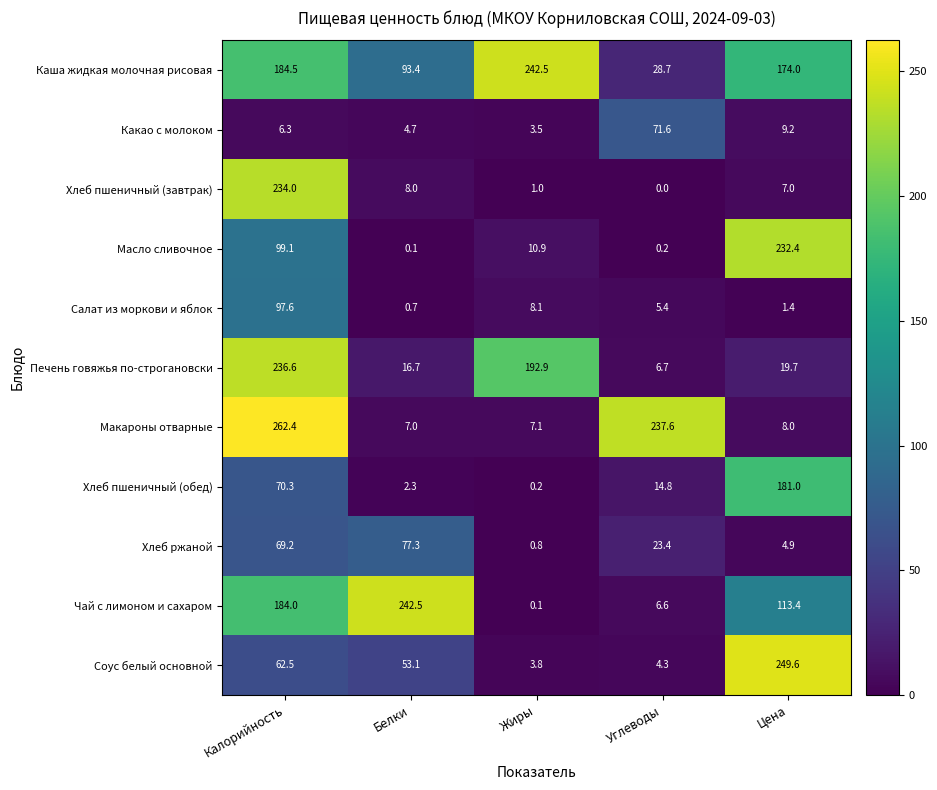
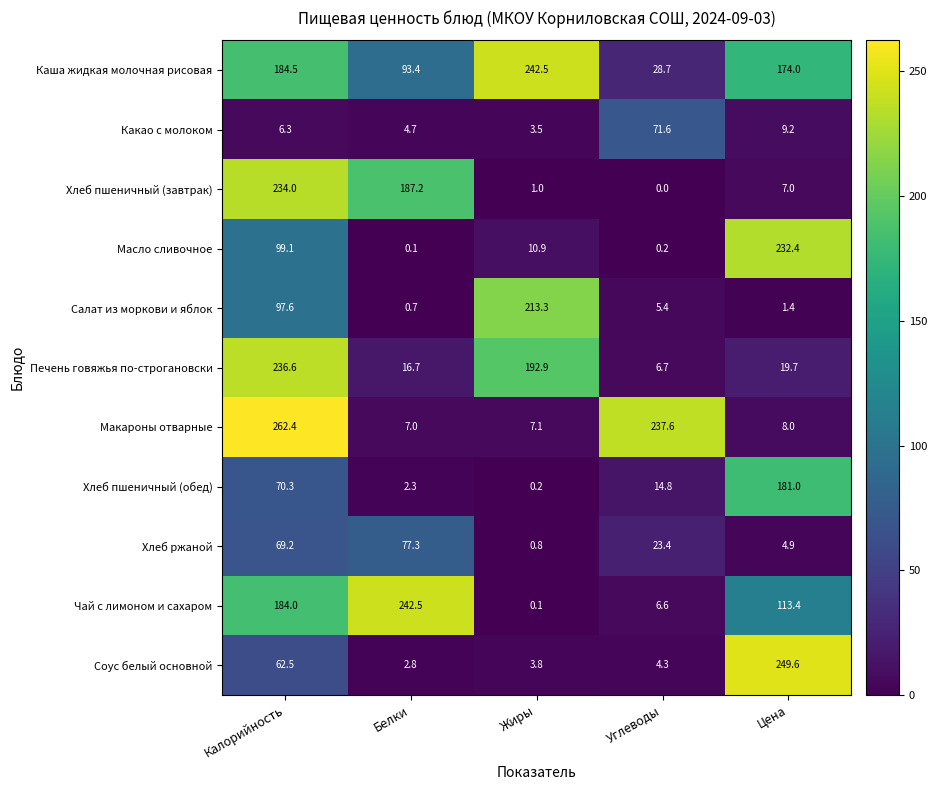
  {
    "Каша жидкая молочная рисовая": {
      "Калорийность": 184.5,
      "Белки": 93.4,
      "Жиры": 242.5,
      "Углеводы": 28.7,
      "Цена": 174.0
    },
    "Какао с молоком": {
      "Калорийность": 6.3,
      "Белки": 4.7,
      "Жиры": 3.5,
      "Углеводы": 71.6,
      "Цена": 9.2
    },
    "Хлеб пшеничный (завтрак)": {
      "Калорийность": 234.0,
-     "Белки": 8.0,
+     "Белки": 187.2,
      "Жиры": 1.0,
      "Углеводы": 0.0,
      "Цена": 7.0
    },
    "Масло сливочное": {
      "Калорийность": 99.1,
      "Белки": 0.1,
      "Жиры": 10.9,
      "Углеводы": 0.2,
      "Цена": 232.4
    },
    "Салат из моркови и яблок": {
      "Калорийность": 97.6,
      "Белки": 0.7,
-     "Жиры": 8.1,
+     "Жиры": 213.3,
      "Углеводы": 5.4,
      "Цена": 1.4
    },
    "Печень говяжья по-строгановски": {
      "Калорийность": 236.6,
      "Белки": 16.7,
      "Жиры": 192.9,
      "Углеводы": 6.7,
      "Цена": 19.7
    },
    "Макароны отварные": {
      "Калорийность": 262.4,
      "Белки": 7.0,
      "Жиры": 7.1,
      "Углеводы": 237.6,
      "Цена": 8.0
    },
    "Хлеб пшеничный (обед)": {
      "Калорийность": 70.3,
      "Белки": 2.3,
      "Жиры": 0.2,
      "Углеводы": 14.8,
      "Цена": 181.0
    },
    "Хлеб ржаной": {
      "Калорийность": 69.2,
      "Белки": 77.3,
      "Жиры": 0.8,
      "Углеводы": 23.4,
      "Цена": 4.9
    },
    "Чай с лимоном и сахаром": {
      "Калорийность": 184.0,
      "Белки": 242.5,
      "Жиры": 0.1,
      "Углеводы": 6.6,
      "Цена": 113.4
    },
    "Соус белый основной": {
      "Калорийность": 62.5,
-     "Белки": 53.1,
+     "Белки": 2.8,
      "Жиры": 3.8,
      "Углеводы": 4.3,
      "Цена": 249.6
    }
  }
